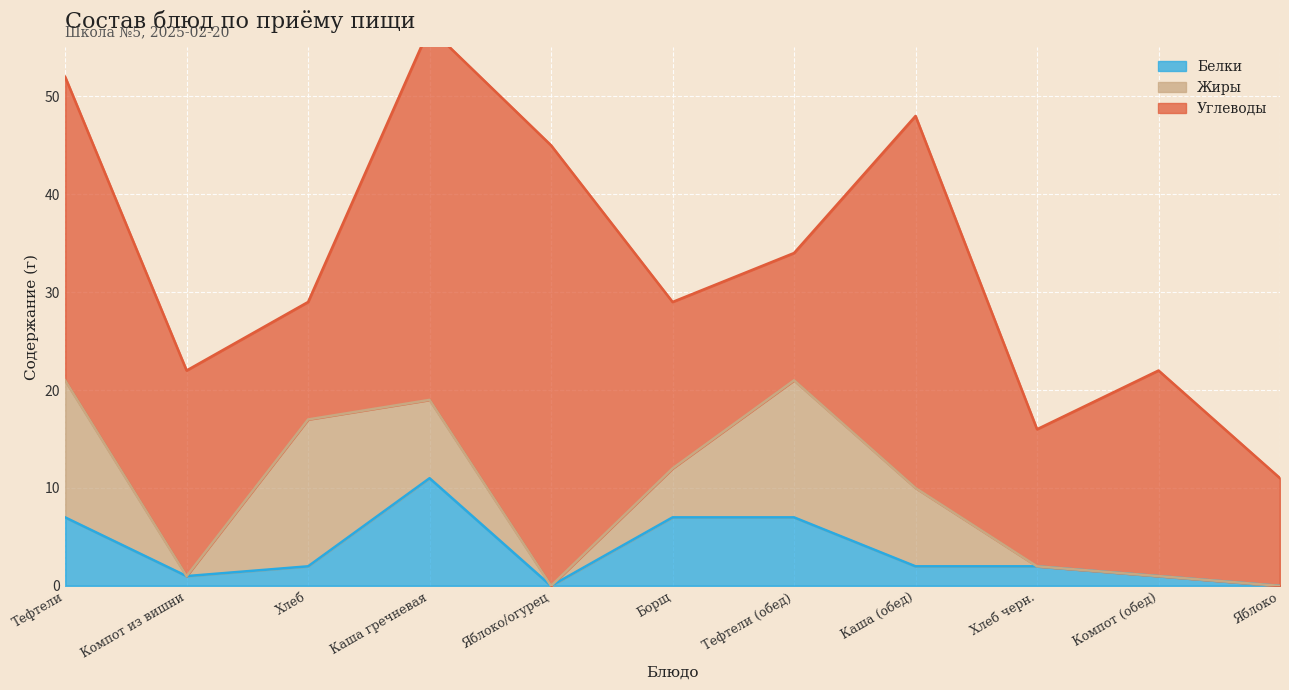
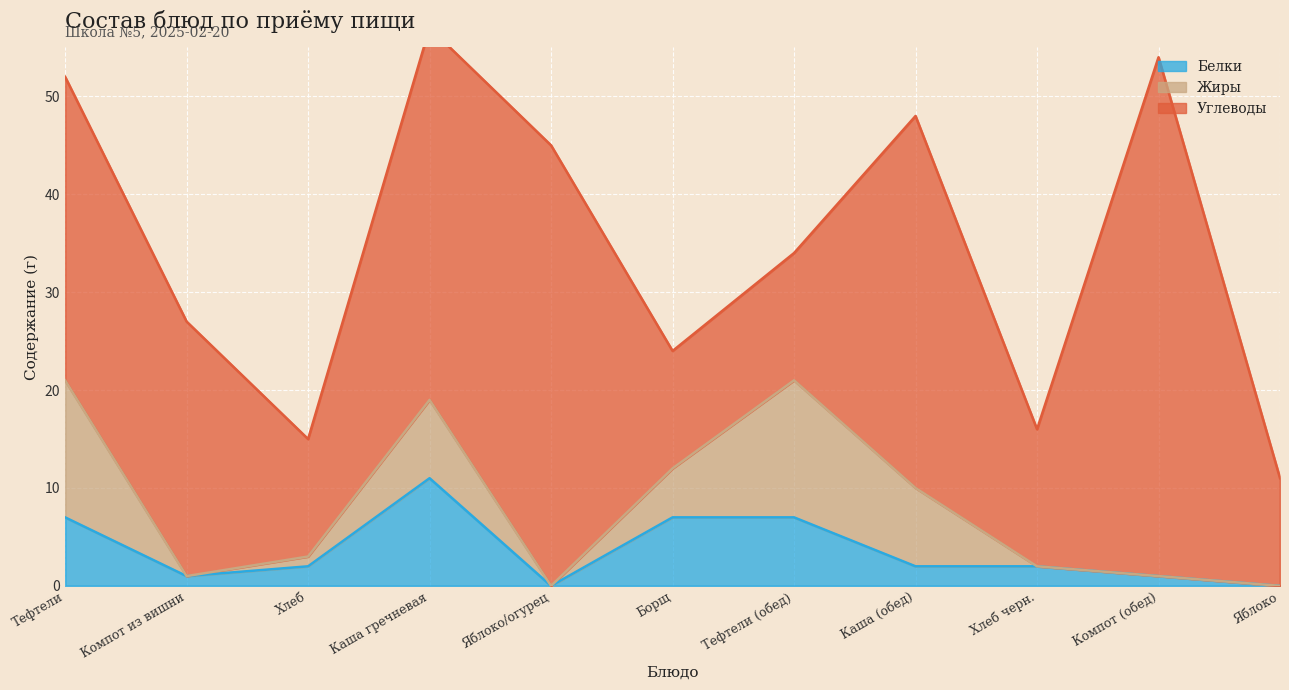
  {
    "Белки": {
      "Тефтели": 7,
      "Хлеб": 2,
      "Каша гречневая": 11,
      "Борщ": 7,
      "Тефтели (обед)": 7,
      "Каша (обед)": 2
    },
    "Жиры": {
      "Тефтели": 14,
-     "Хлеб": 15,
+     "Хлеб": 1,
      "Каша гречневая": 8,
      "Борщ": 5,
      "Тефтели (обед)": 14,
      "Каша (обед)": 8
    },
    "Углеводы": {
      "Тефтели": 31,
-     "Компот из вишни": 21,
+     "Компот из вишни": 26,
      "Хлеб": 12,
      "Яблоко/огурец": 45,
-     "Борщ": 17,
+     "Борщ": 12,
      "Тефтели (обед)": 13,
      "Каша (обед)": 38,
      "Хлеб черн.": 14,
-     "Компот (обед)": 21,
+     "Компот (обед)": 53,
      "Яблоко": 11
    }
  }
